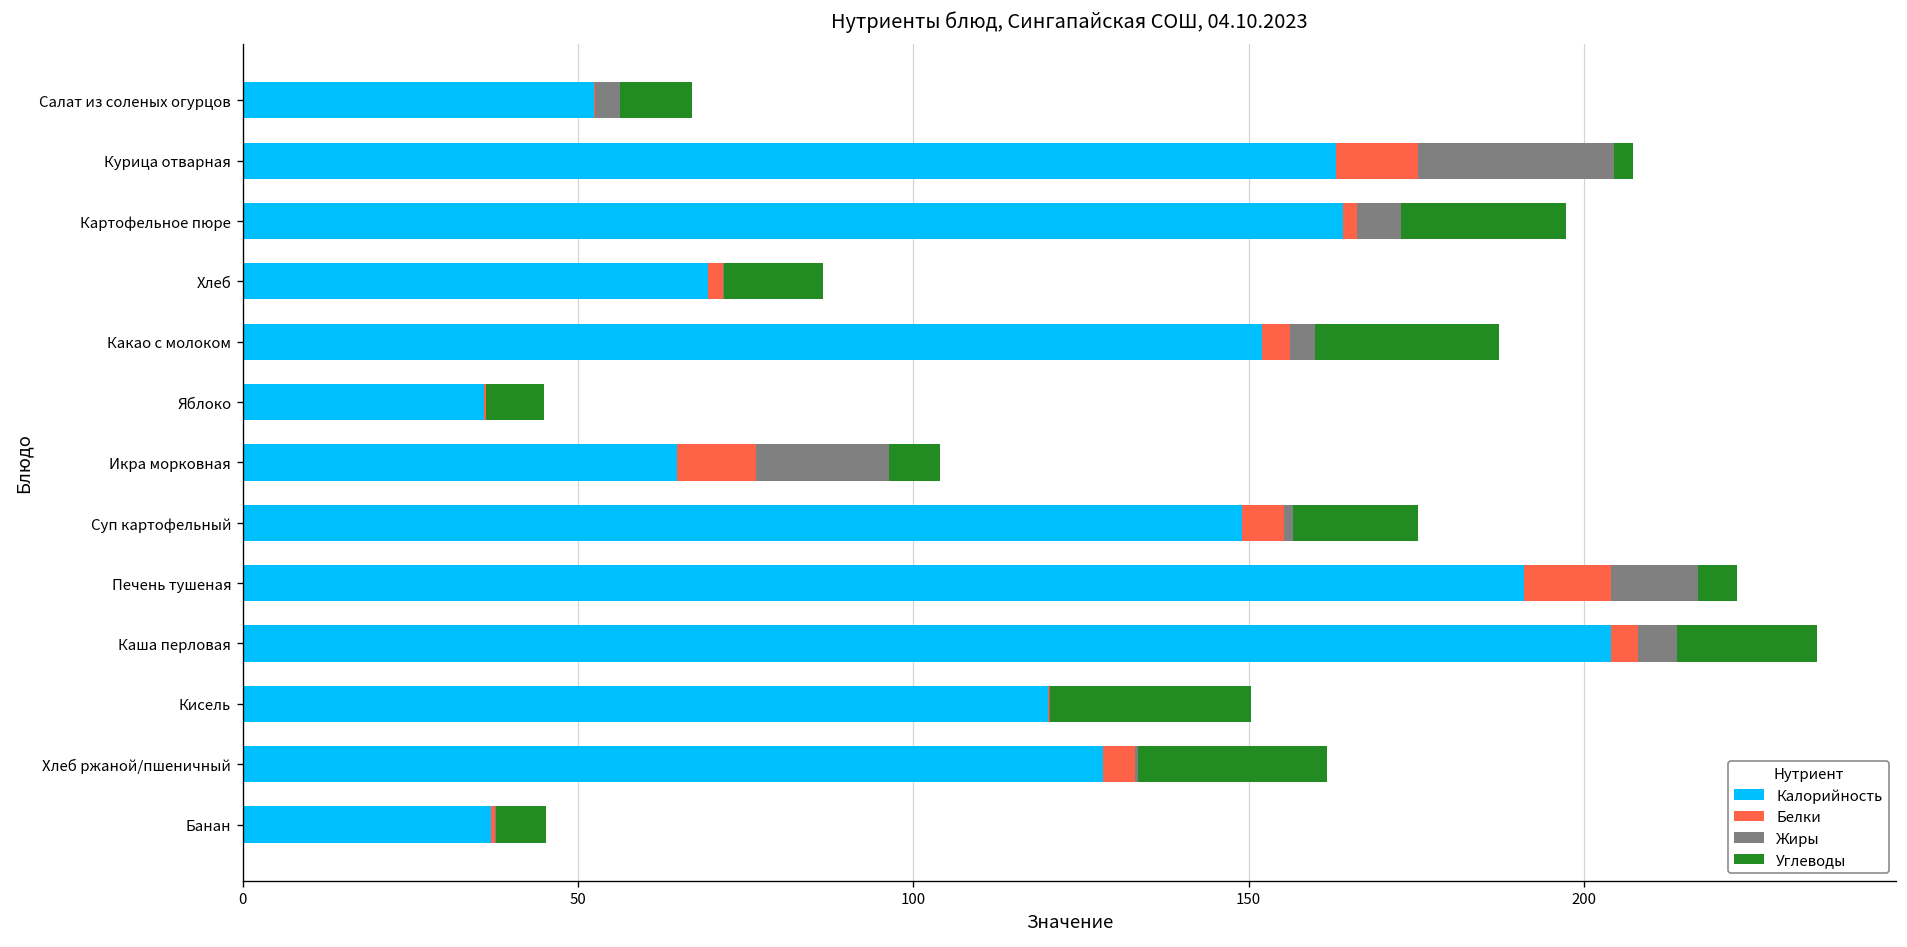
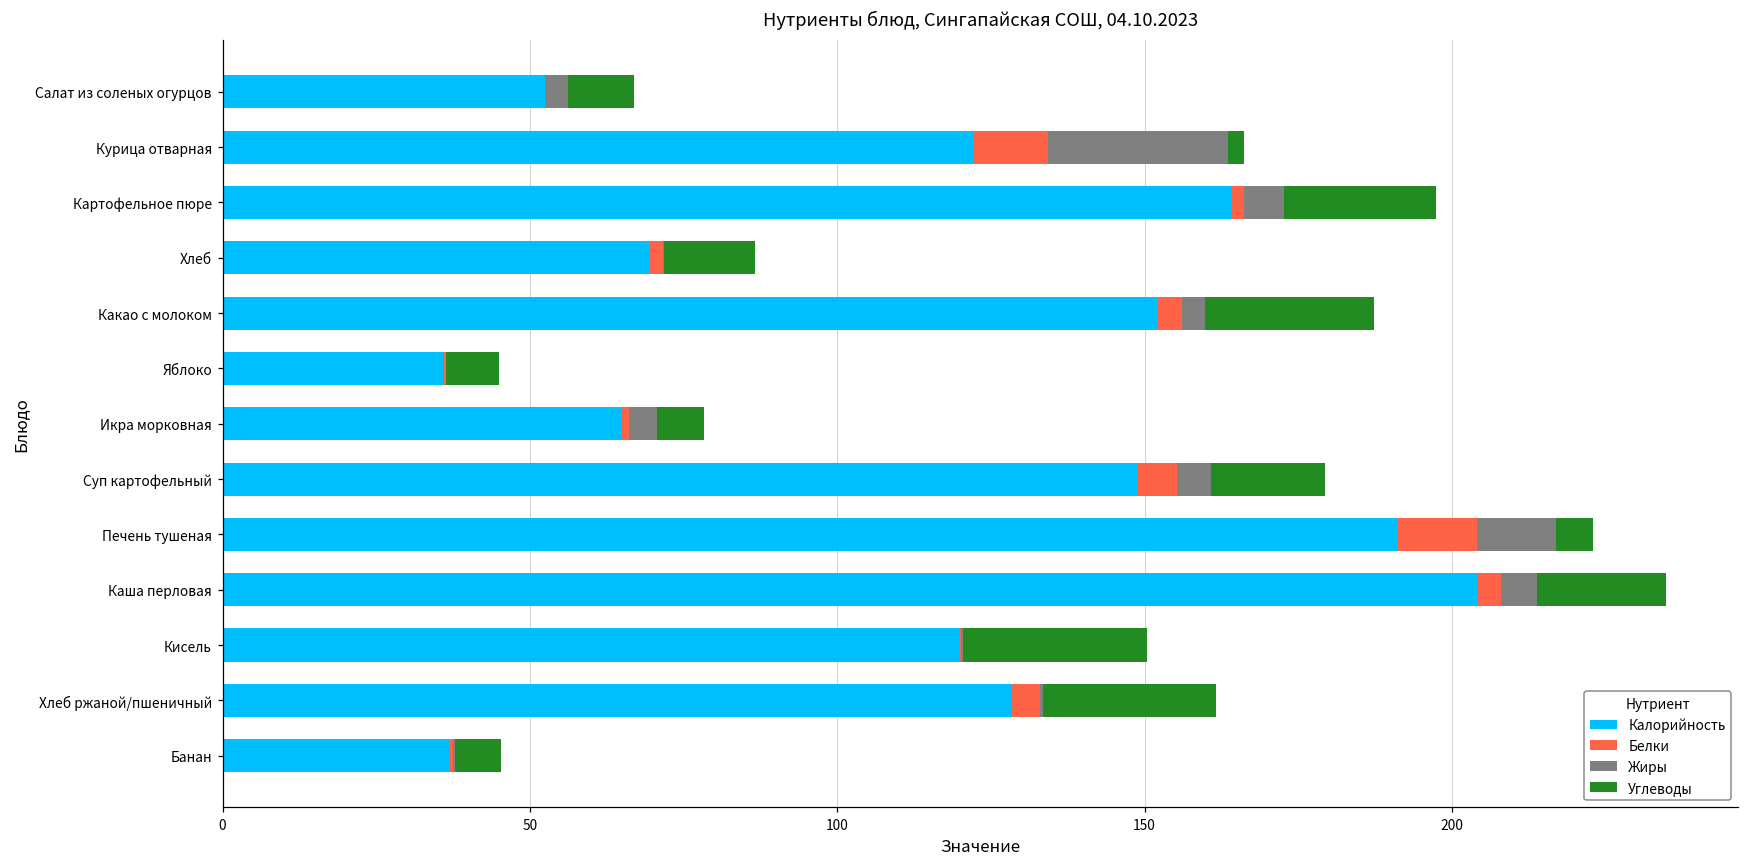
  {
    "Калорийность": {
      "Салат из соленых огурцов": 52,
-     "Курица отварная": 163,
+     "Курица отварная": 122,
      "Картофельное пюре": 164,
      "Хлеб": 69,
      "Какао с молоком": 152,
      "Яблоко": 36,
      "Икра морковная": 65,
      "Суп картофельный": 149,
      "Печень тушеная": 191,
      "Каша перловая": 204,
      "Кисель": 120,
      "Хлеб ржаной/пшеничный": 128,
      "Банан": 37
    },
    "Белки": {
      "Курица отварная": 12,
      "Картофельное пюре": 2,
      "Хлеб": 2,
      "Какао с молоком": 4,
-     "Икра морковная": 12,
+     "Икра морковная": 1,
      "Суп картофельный": 6,
      "Печень тушеная": 13,
      "Каша перловая": 4,
      "Хлеб ржаной/пшеничный": 5,
      "Банан": 1
    },
    "Жиры": {
      "Салат из соленых огурцов": 4,
      "Курица отварная": 29,
      "Картофельное пюре": 7,
      "Какао с молоком": 4,
      "Яблоко": 0,
-     "Икра морковная": 20,
-     "Суп картофельный": 1,
+     "Икра морковная": 5,
+     "Суп картофельный": 6,
      "Печень тушеная": 13,
      "Каша перловая": 6,
      "Хлеб ржаной/пшеничный": 1
    },
    "Углеводы": {
      "Салат из соленых огурцов": 11,
      "Курица отварная": 3,
      "Картофельное пюре": 25,
      "Хлеб": 15,
      "Какао с молоком": 27,
      "Яблоко": 9,
      "Икра морковная": 8,
      "Суп картофельный": 19,
      "Печень тушеная": 6,
      "Каша перловая": 21,
      "Кисель": 30,
      "Хлеб ржаной/пшеничный": 28,
      "Банан": 8
    }
  }
